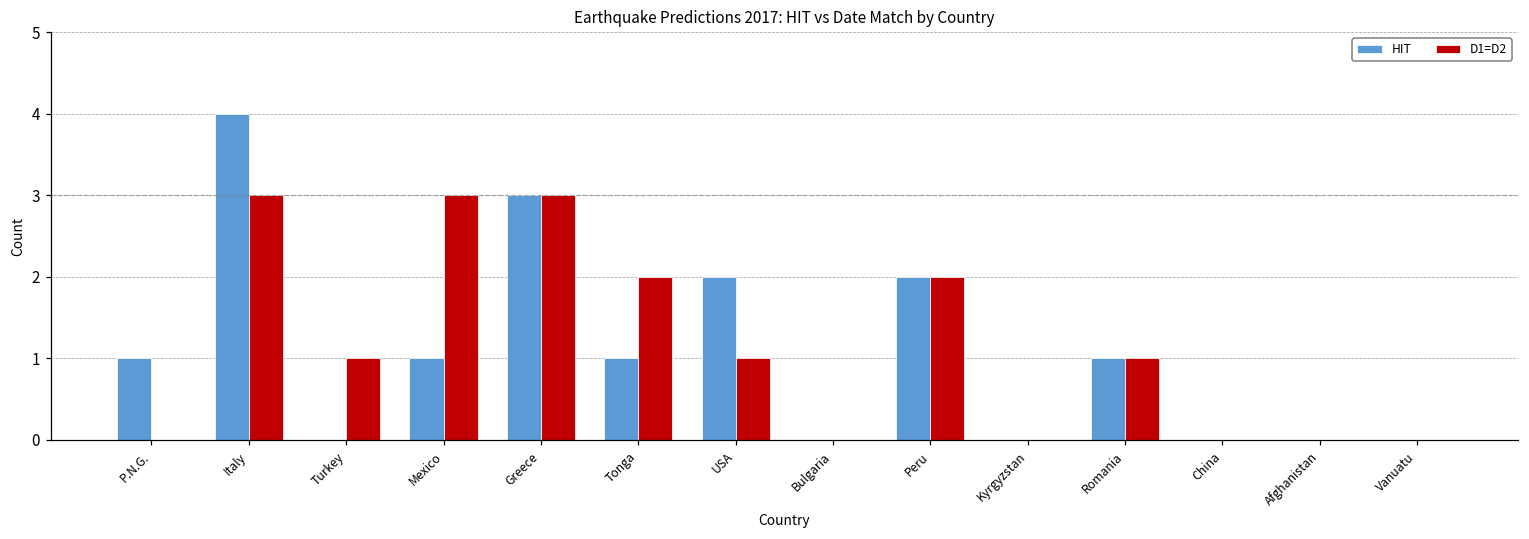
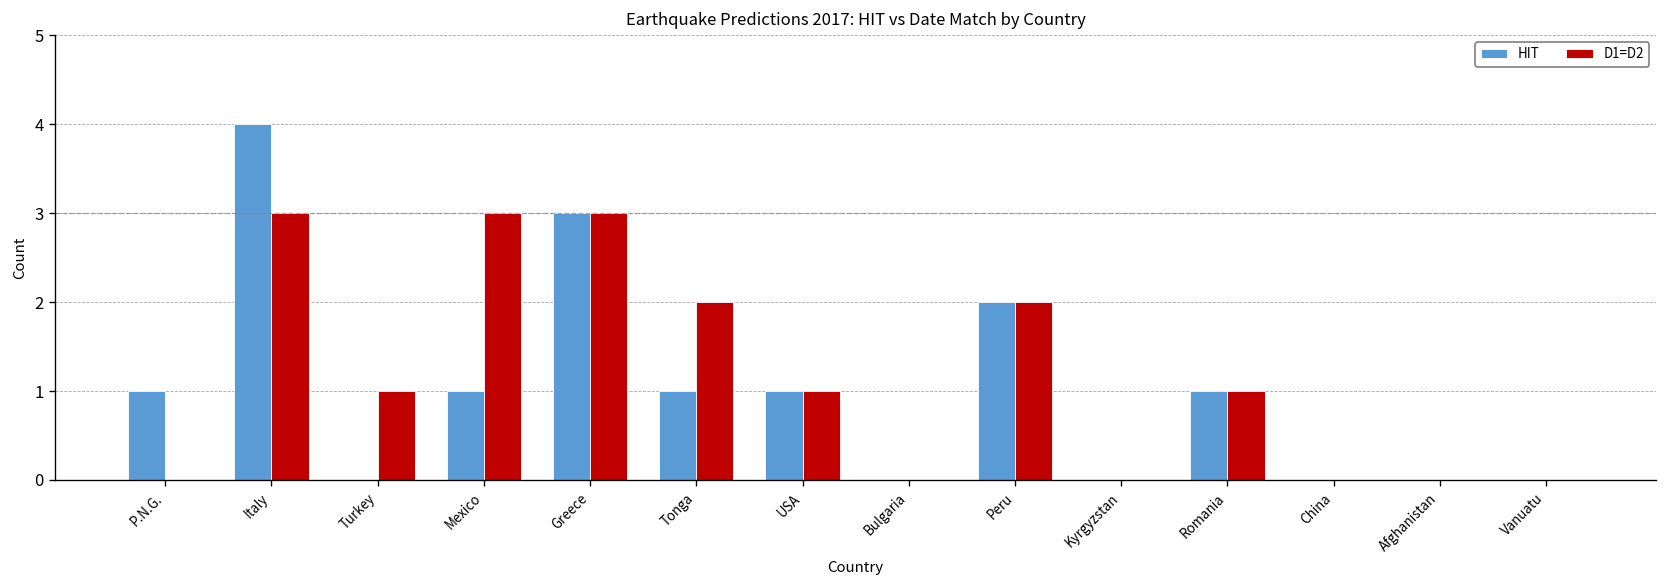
  {
    "HIT": {
      "P.N.G.": 1,
      "Italy": 4,
      "Turkey": 0,
      "Mexico": 1,
      "Greece": 3,
      "Tonga": 1,
-     "USA": 2,
+     "USA": 1,
      "Bulgaria": 0,
      "Peru": 2,
      "Kyrgyzstan": 0,
      "Romania": 1,
      "China": 0,
      "Afghanistan": 0,
      "Vanuatu": 0
    },
    "D1=D2": {
      "P.N.G.": 0,
      "Italy": 3,
      "Turkey": 1,
      "Mexico": 3,
      "Greece": 3,
      "Tonga": 2,
      "USA": 1,
      "Bulgaria": 0,
      "Peru": 2,
      "Kyrgyzstan": 0,
      "Romania": 1,
      "China": 0,
      "Afghanistan": 0,
      "Vanuatu": 0
    }
  }
